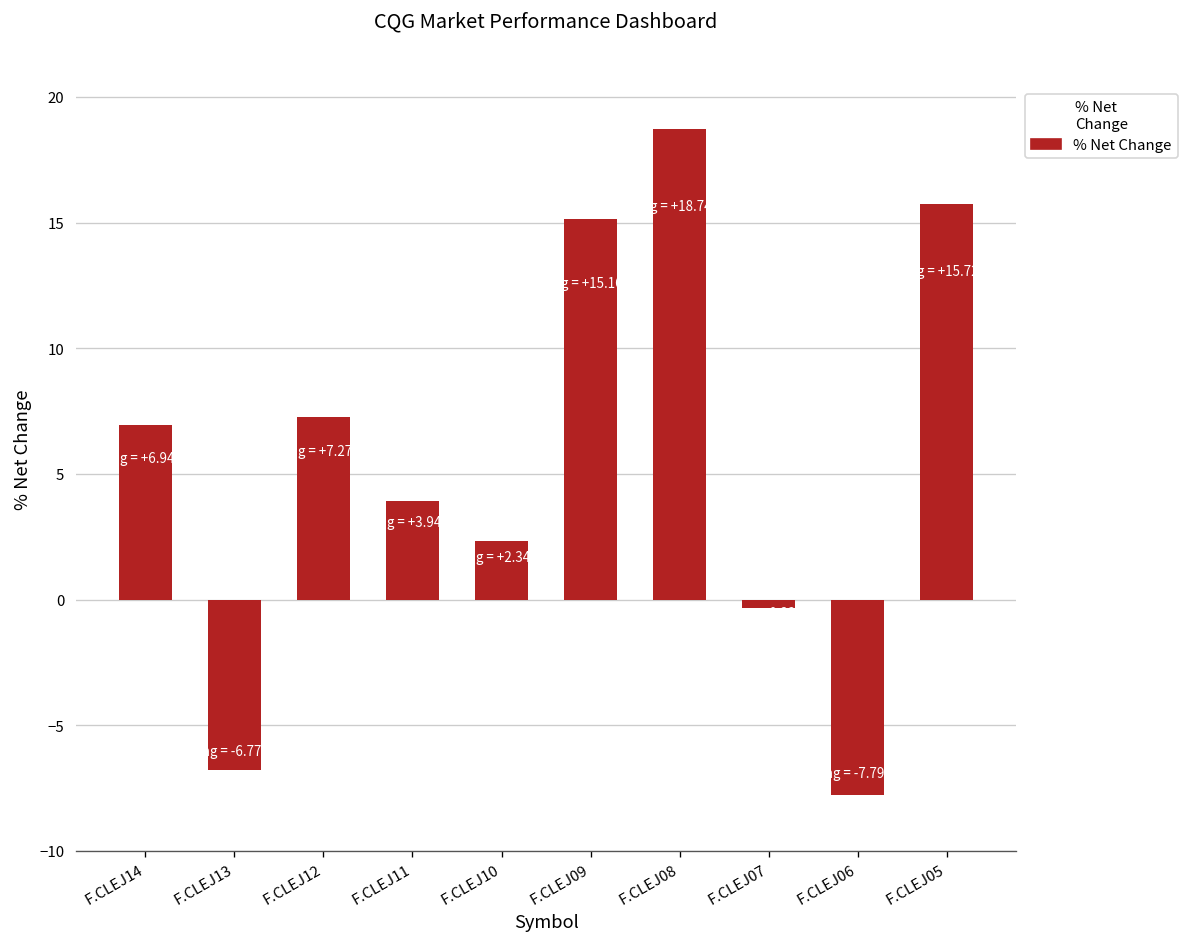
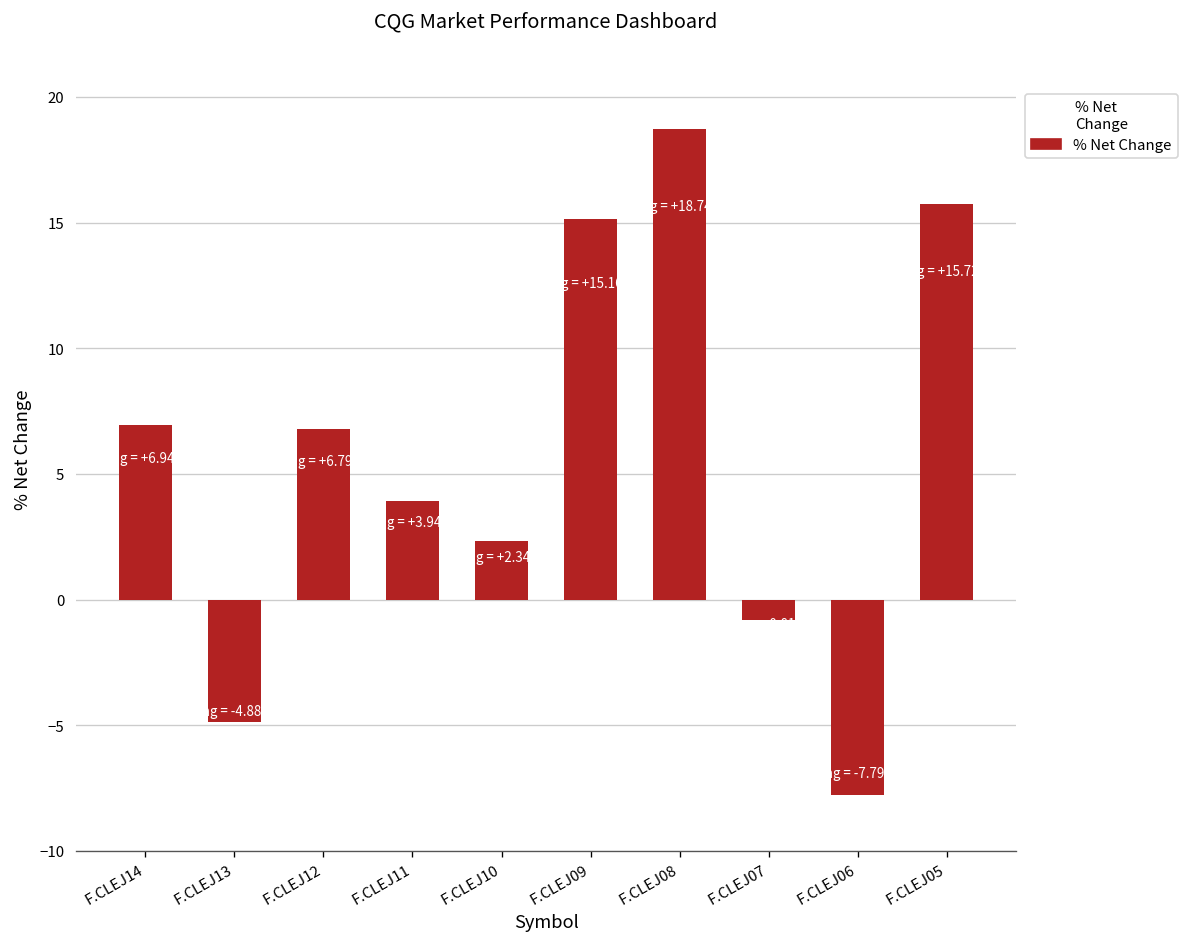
  {
    "F.CLEJ14": "+6.94%",
-   "F.CLEJ13": "-6.77%",
-   "F.CLEJ12": "+7.27%",
+   "F.CLEJ13": "-4.88%",
+   "F.CLEJ12": "+6.79%",
    "F.CLEJ11": "+3.94%",
    "F.CLEJ10": "+2.34%",
    "F.CLEJ09": "+15.16%",
    "F.CLEJ08": "+18.74%",
-   "F.CLEJ07": "-0.3",
+   "F.CLEJ07": "-0.8",
    "F.CLEJ06": "-7.79%",
    "F.CLEJ05": "+15.72%"
  }
